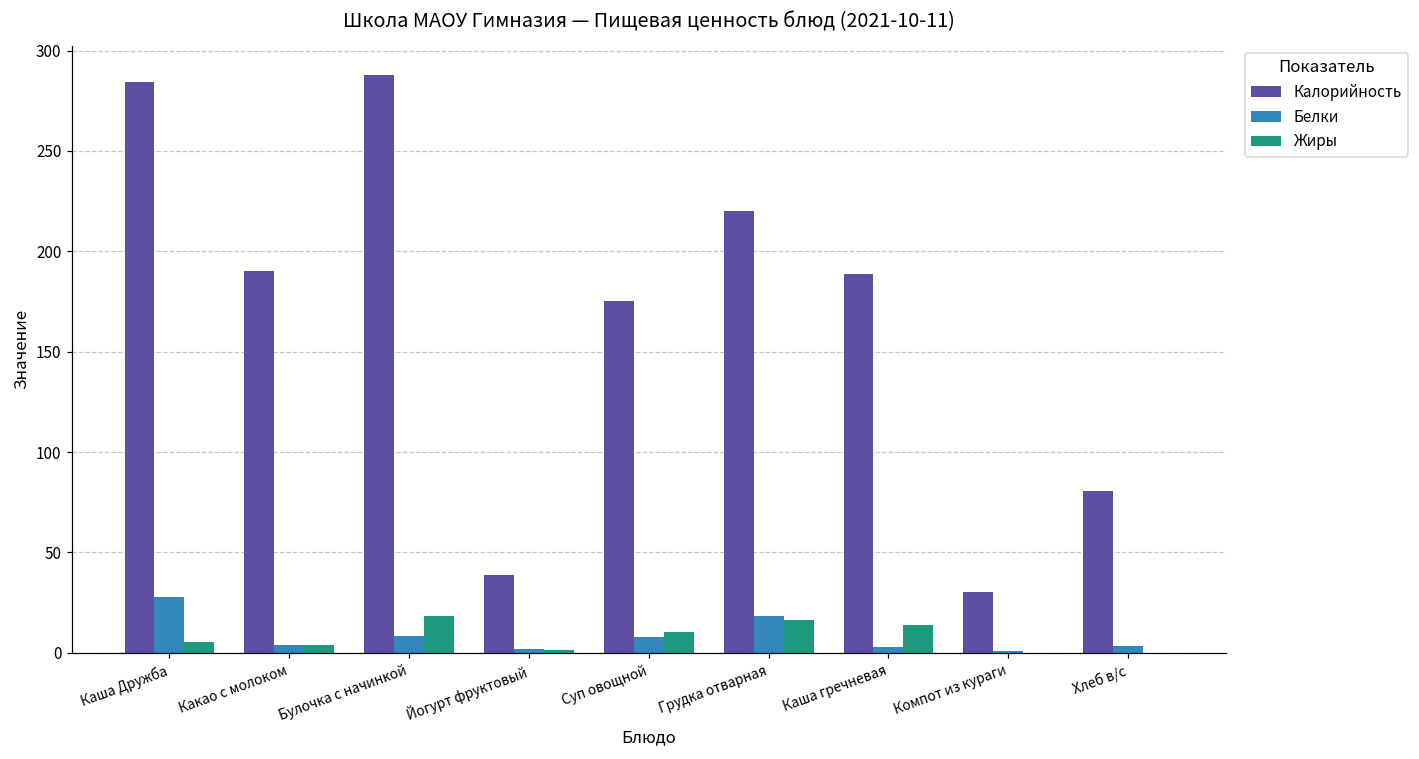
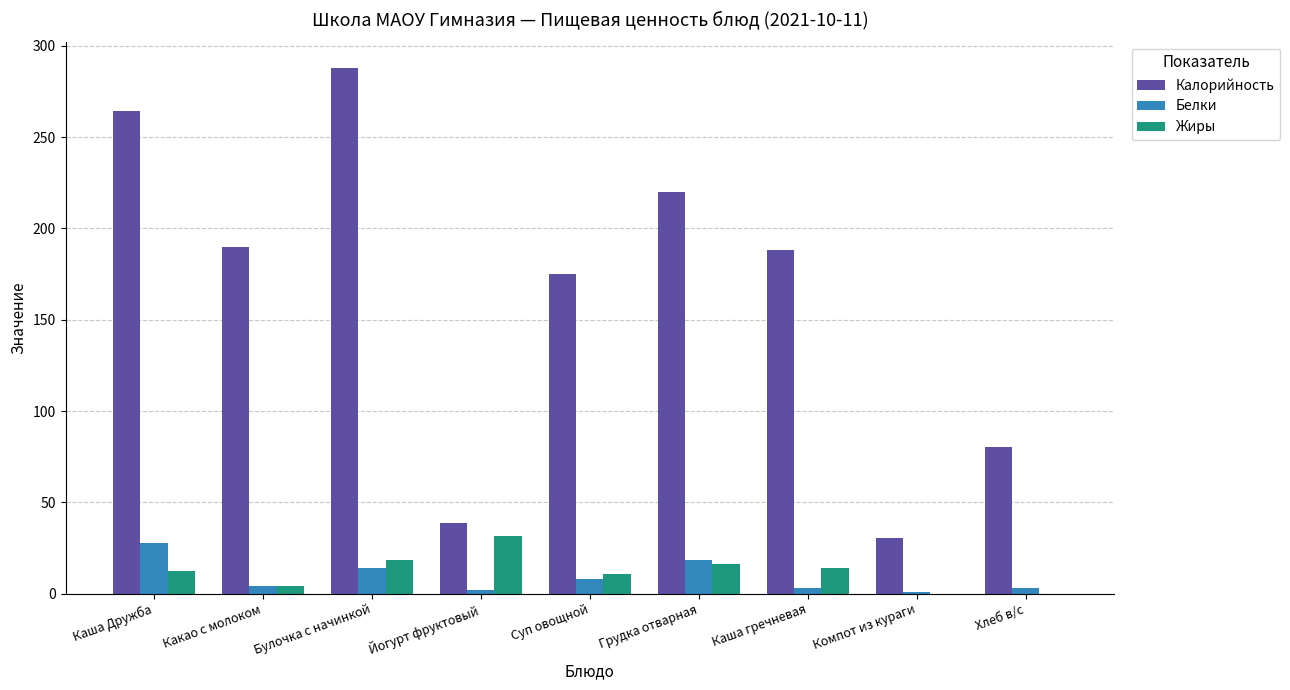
  {
    "Калорийность": {
-     "Каша Дружба": 284,
+     "Каша Дружба": 264,
      "Какао с молоком": 190,
      "Булочка с начинкой": 288,
      "Йогурт фруктовый": 39,
      "Суп овощной": 175,
      "Грудка отварная": 220,
      "Каша гречневая": 188,
      "Компот из кураги": 30,
      "Хлеб в/с": 81
    },
    "Белки": {
      "Каша Дружба": 28,
      "Какао с молоком": 4,
-     "Булочка с начинкой": 8,
+     "Булочка с начинкой": 14,
      "Йогурт фруктовый": 2,
      "Суп овощной": 8,
      "Грудка отварная": 19,
      "Каша гречневая": 3,
      "Хлеб в/с": 3
    },
    "Жиры": {
-     "Каша Дружба": 6,
+     "Каша Дружба": 13,
      "Какао с молоком": 4,
      "Булочка с начинкой": 18,
-     "Йогурт фруктовый": 2,
+     "Йогурт фруктовый": 31,
      "Суп овощной": 11,
      "Грудка отварная": 16,
      "Каша гречневая": 14,
      "Компот из кураги": 0,
      "Хлеб в/с": 0
    }
  }
